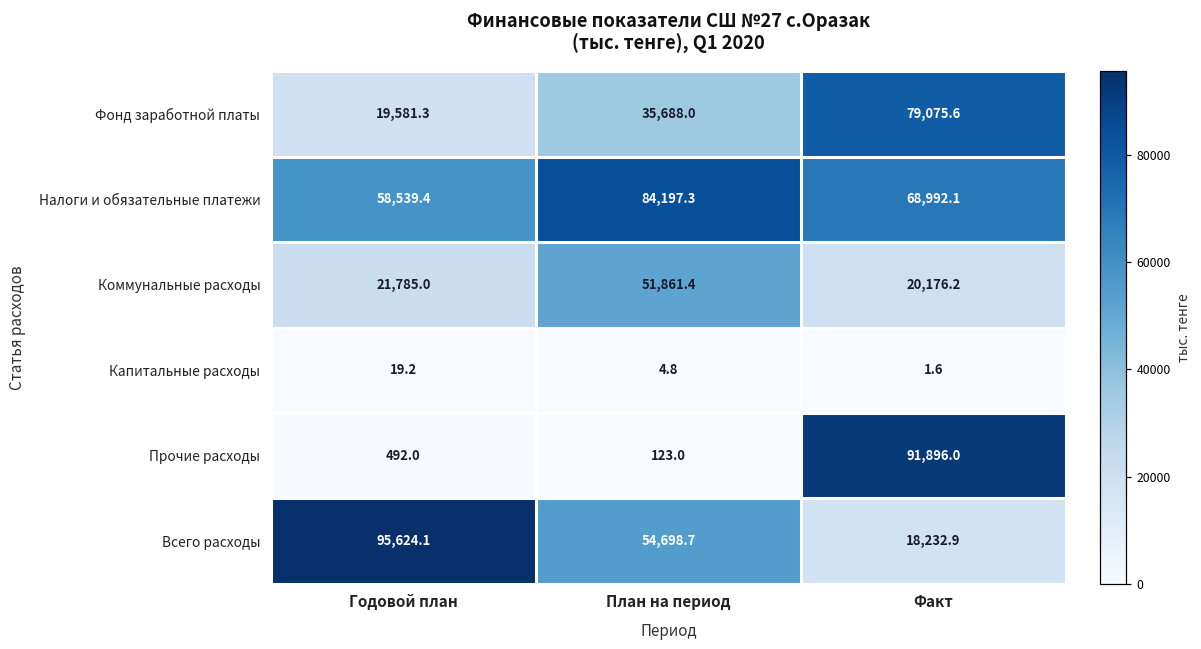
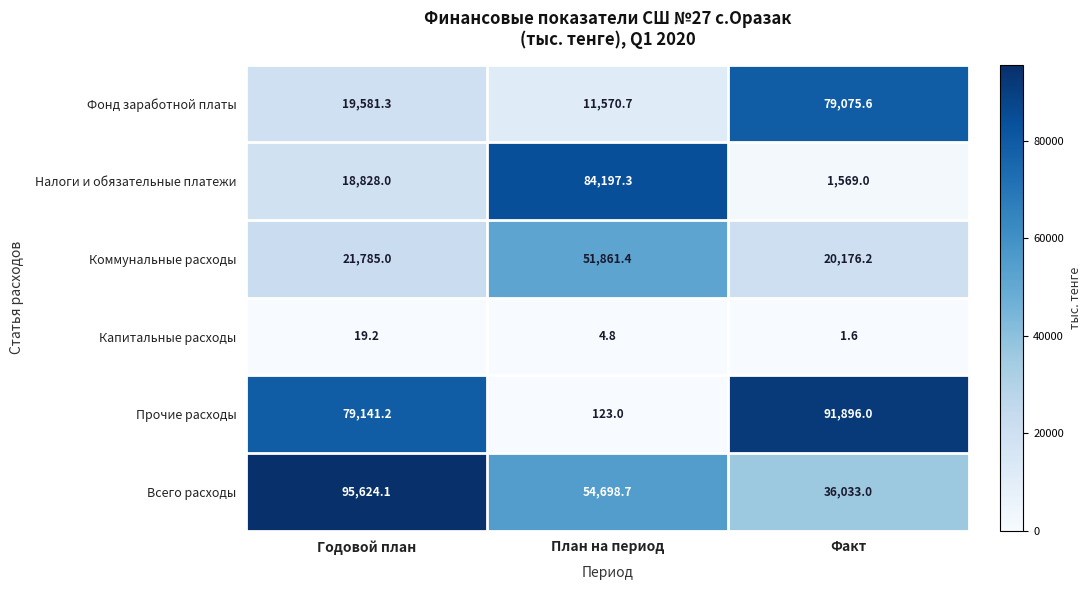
  {
    "Фонд заработной платы": {
      "Годовой план": "19,581.3",
-     "План на период": "35,688.0",
+     "План на период": "11,570.7",
      "Факт": "79,075.6"
    },
    "Налоги и обязательные платежи": {
-     "Годовой план": "58,539.4",
+     "Годовой план": "18,828.0",
      "План на период": "84,197.3",
-     "Факт": "68,992.1"
+     "Факт": "1,569.0"
    },
    "Коммунальные расходы": {
      "Годовой план": "21,785.0",
      "План на период": "51,861.4",
      "Факт": "20,176.2"
    },
    "Капитальные расходы": {
      "Годовой план": "19.2",
      "План на период": "4.8",
      "Факт": "1.6"
    },
    "Прочие расходы": {
-     "Годовой план": "492.0",
+     "Годовой план": "79,141.2",
      "План на период": "123.0",
      "Факт": "91,896.0"
    },
    "Всего расходы": {
      "Годовой план": "95,624.1",
      "План на период": "54,698.7",
-     "Факт": "18,232.9"
+     "Факт": "36,033.0"
    }
  }
